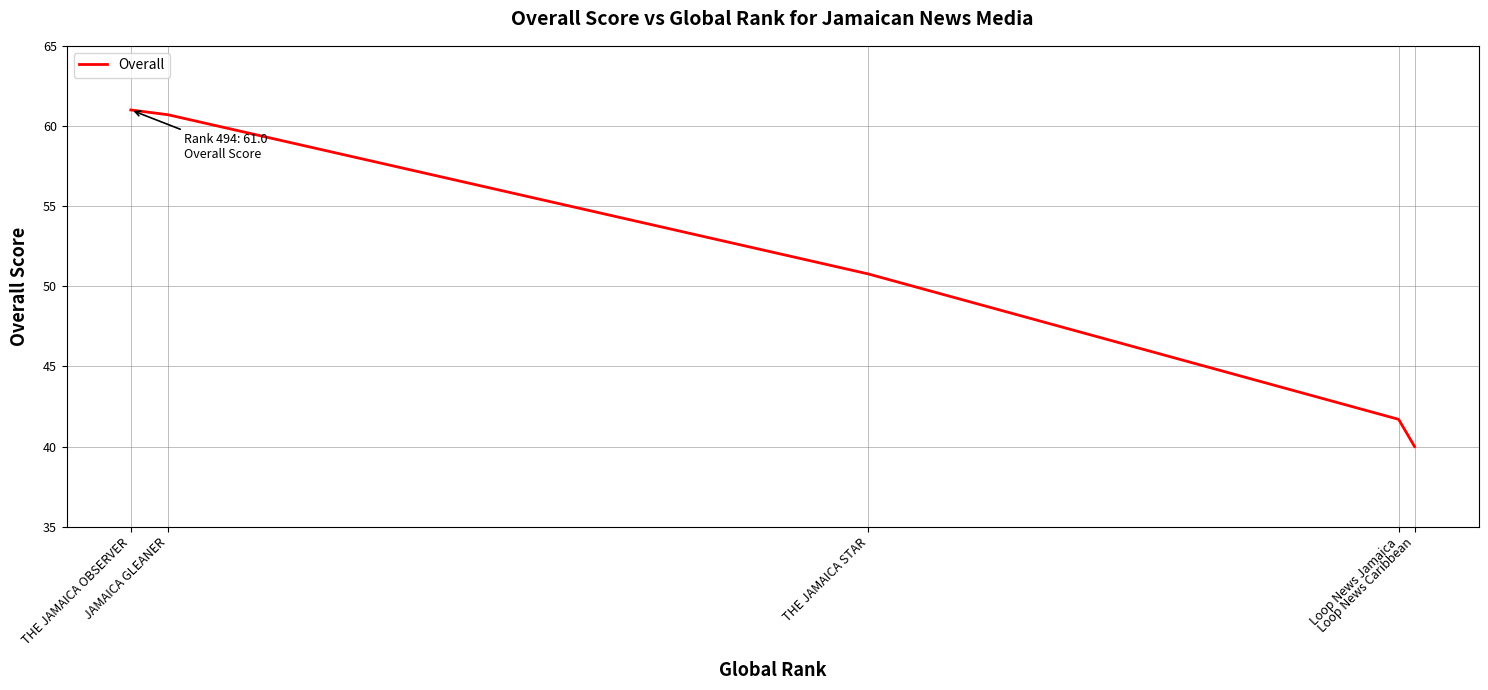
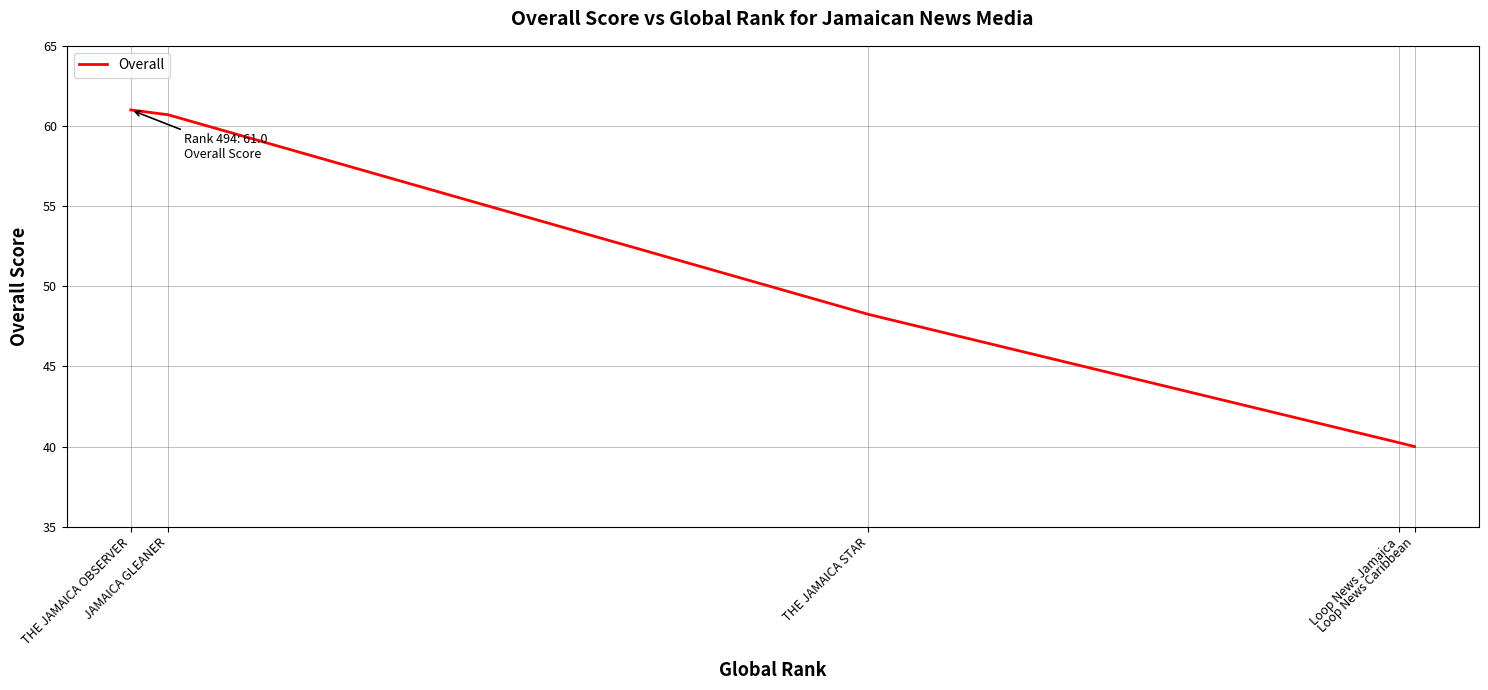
  {
    "THE JAMAICA OBSERVER": 61.0,
-   "THE JAMAICA STAR": 50.8,
-   "Loop News Jamaica": 41.7,
+   "THE JAMAICA STAR": 48.3,
+   "Loop News Jamaica": 40.3,
    "Loop News Caribbean": 40.0
  }
